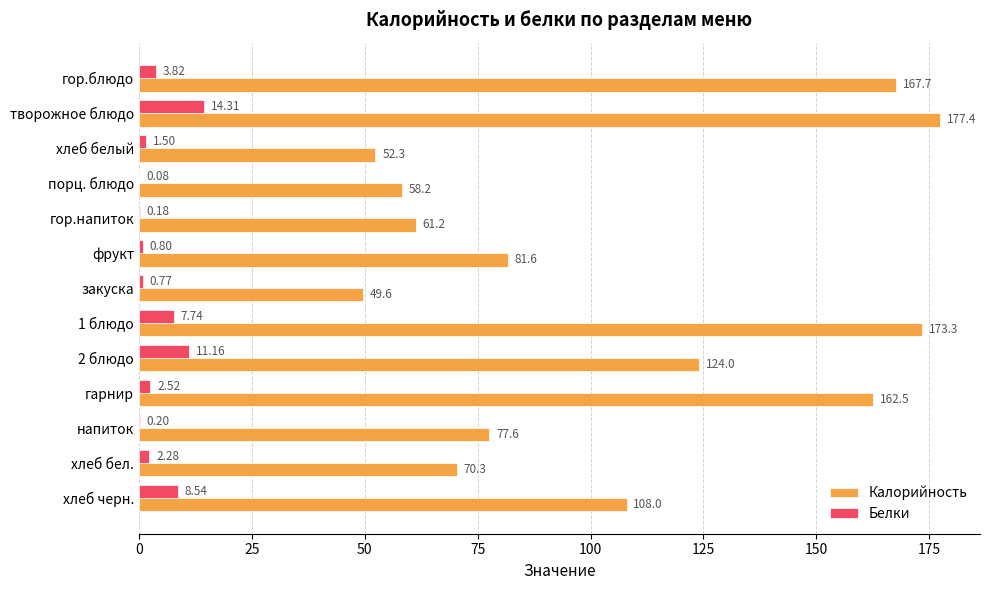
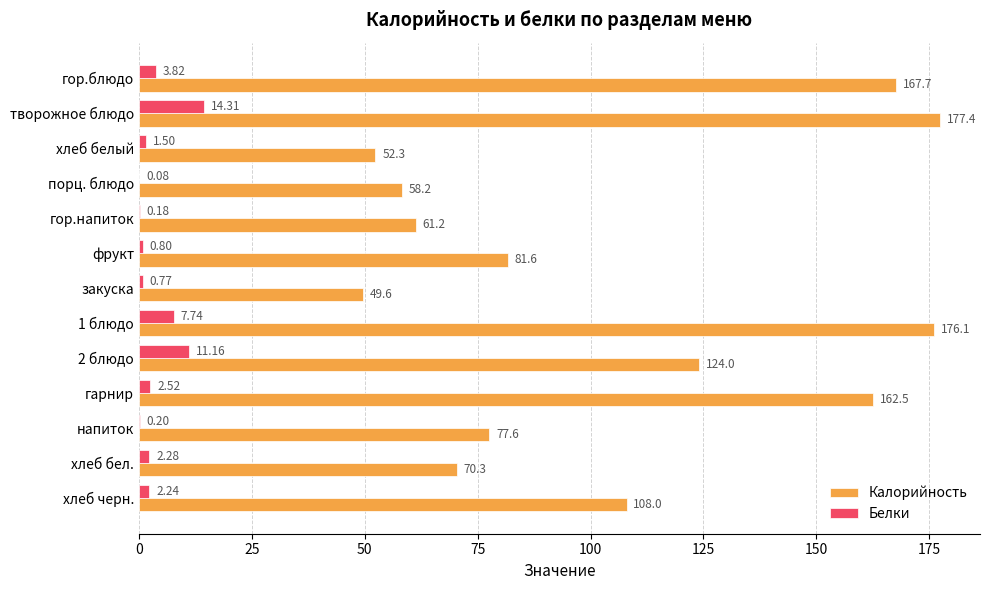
  {
    "Калорийность": {
      "гор.блюдо": 167.7,
      "творожное блюдо": 177.4,
      "хлеб белый": 52.3,
      "порц. блюдо": 58.2,
      "гор.напиток": 61.2,
      "фрукт": 81.6,
      "закуска": 49.6,
-     "1 блюдо": 173.3,
+     "1 блюдо": 176.1,
      "2 блюдо": 124.0,
      "гарнир": 162.5,
      "напиток": 77.6,
      "хлеб бел.": 70.3,
      "хлеб черн.": 108.0
    },
    "Белки": {
      "гор.блюдо": 3.82,
      "творожное блюдо": 14.31,
      "хлеб белый": 1.50,
      "порц. блюдо": 0.08,
      "гор.напиток": 0.18,
      "фрукт": 0.80,
      "закуска": 0.77,
      "1 блюдо": 7.74,
      "2 блюдо": 11.16,
      "гарнир": 2.52,
      "напиток": 0.20,
      "хлеб бел.": 2.28,
-     "хлеб черн.": 8.54
+     "хлеб черн.": 2.24
    }
  }
